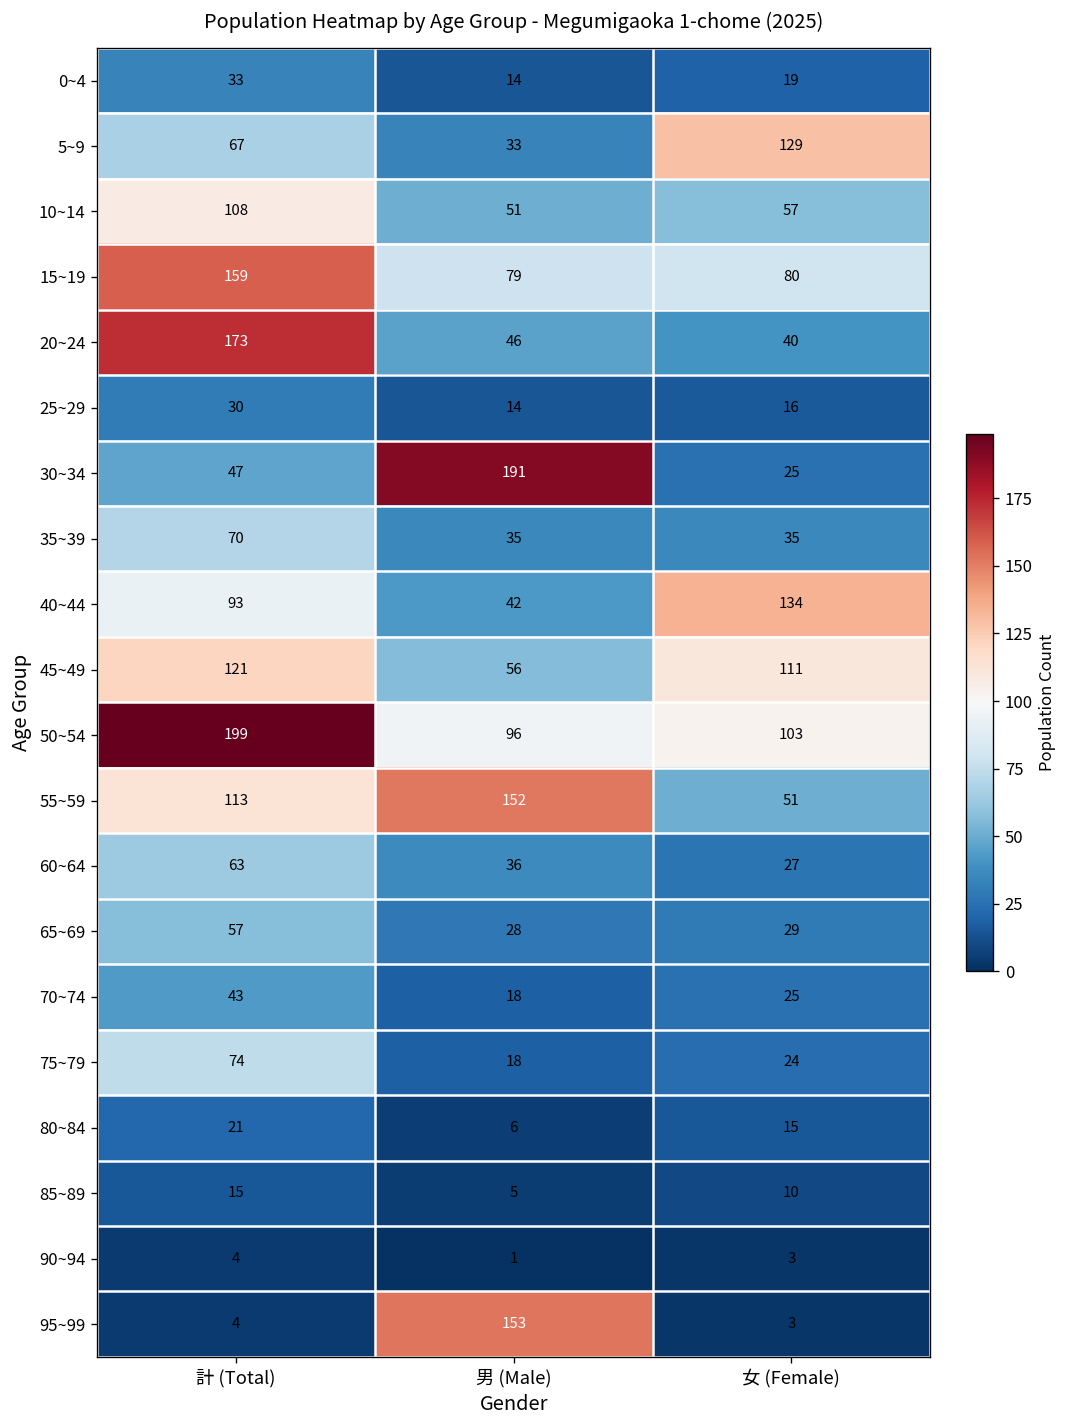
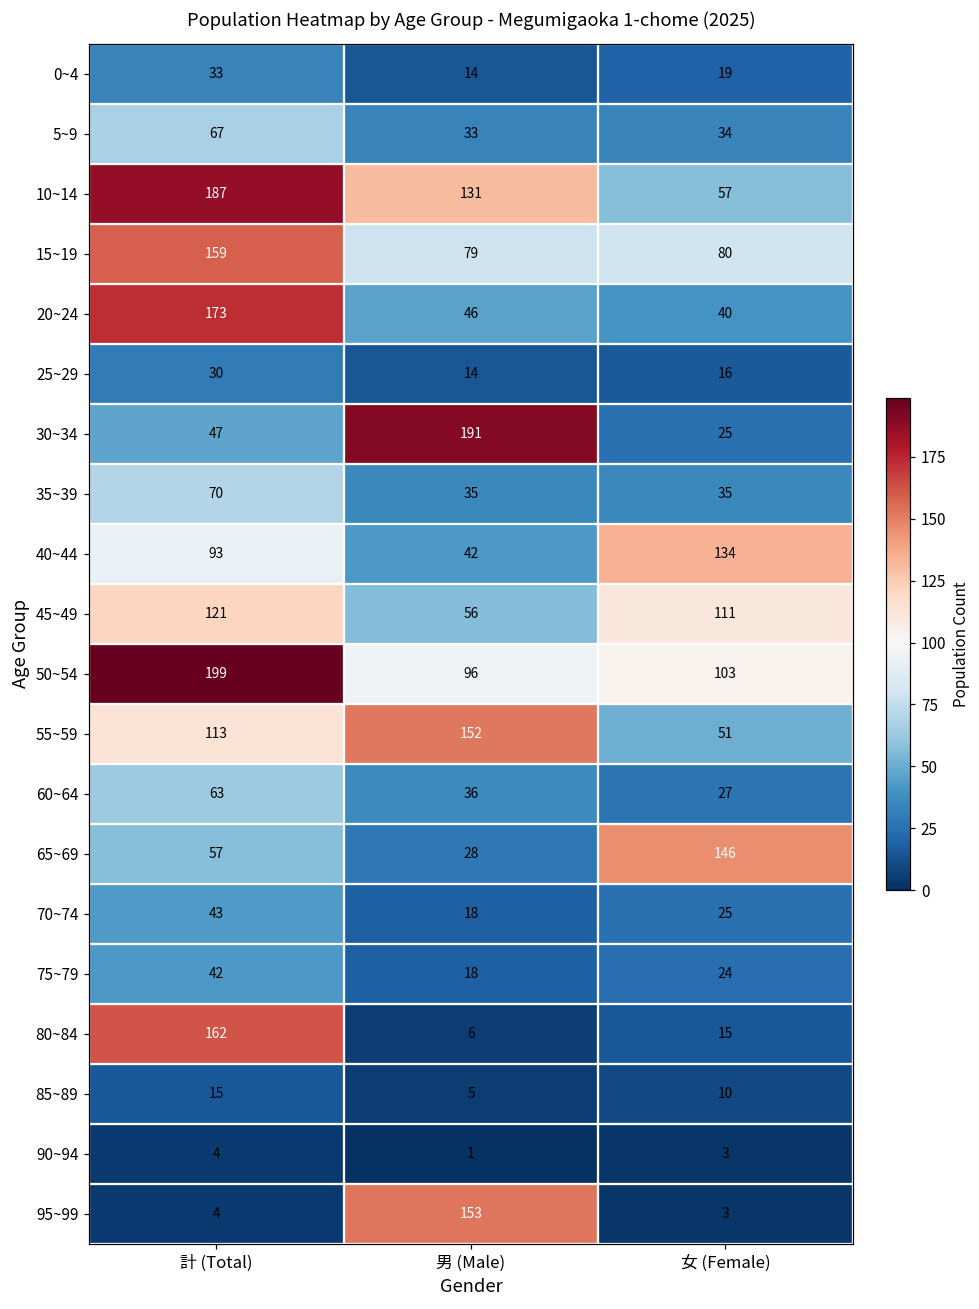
  {
    "0~4": {
      "計 (Total)": 33,
      "男 (Male)": 14,
      "女 (Female)": 19
    },
    "5~9": {
      "計 (Total)": 67,
      "男 (Male)": 33,
-     "女 (Female)": 129
+     "女 (Female)": 34
    },
    "10~14": {
-     "計 (Total)": 108,
-     "男 (Male)": 51,
+     "計 (Total)": 187,
+     "男 (Male)": 131,
      "女 (Female)": 57
    },
    "15~19": {
      "計 (Total)": 159,
      "男 (Male)": 79,
      "女 (Female)": 80
    },
    "20~24": {
      "計 (Total)": 173,
      "男 (Male)": 46,
      "女 (Female)": 40
    },
    "25~29": {
      "計 (Total)": 30,
      "男 (Male)": 14,
      "女 (Female)": 16
    },
    "30~34": {
      "計 (Total)": 47,
      "男 (Male)": 191,
      "女 (Female)": 25
    },
    "35~39": {
      "計 (Total)": 70,
      "男 (Male)": 35,
      "女 (Female)": 35
    },
    "40~44": {
      "計 (Total)": 93,
      "男 (Male)": 42,
      "女 (Female)": 134
    },
    "45~49": {
      "計 (Total)": 121,
      "男 (Male)": 56,
      "女 (Female)": 111
    },
    "50~54": {
      "計 (Total)": 199,
      "男 (Male)": 96,
      "女 (Female)": 103
    },
    "55~59": {
      "計 (Total)": 113,
      "男 (Male)": 152,
      "女 (Female)": 51
    },
    "60~64": {
      "計 (Total)": 63,
      "男 (Male)": 36,
      "女 (Female)": 27
    },
    "65~69": {
      "計 (Total)": 57,
      "男 (Male)": 28,
-     "女 (Female)": 29
+     "女 (Female)": 146
    },
    "70~74": {
      "計 (Total)": 43,
      "男 (Male)": 18,
      "女 (Female)": 25
    },
    "75~79": {
-     "計 (Total)": 74,
+     "計 (Total)": 42,
      "男 (Male)": 18,
      "女 (Female)": 24
    },
    "80~84": {
-     "計 (Total)": 21,
+     "計 (Total)": 162,
      "男 (Male)": 6,
      "女 (Female)": 15
    },
    "85~89": {
      "計 (Total)": 15,
      "男 (Male)": 5,
      "女 (Female)": 10
    },
    "90~94": {
      "計 (Total)": 4,
      "男 (Male)": 1,
      "女 (Female)": 3
    },
    "95~99": {
      "計 (Total)": 4,
      "男 (Male)": 153,
      "女 (Female)": 3
    }
  }
